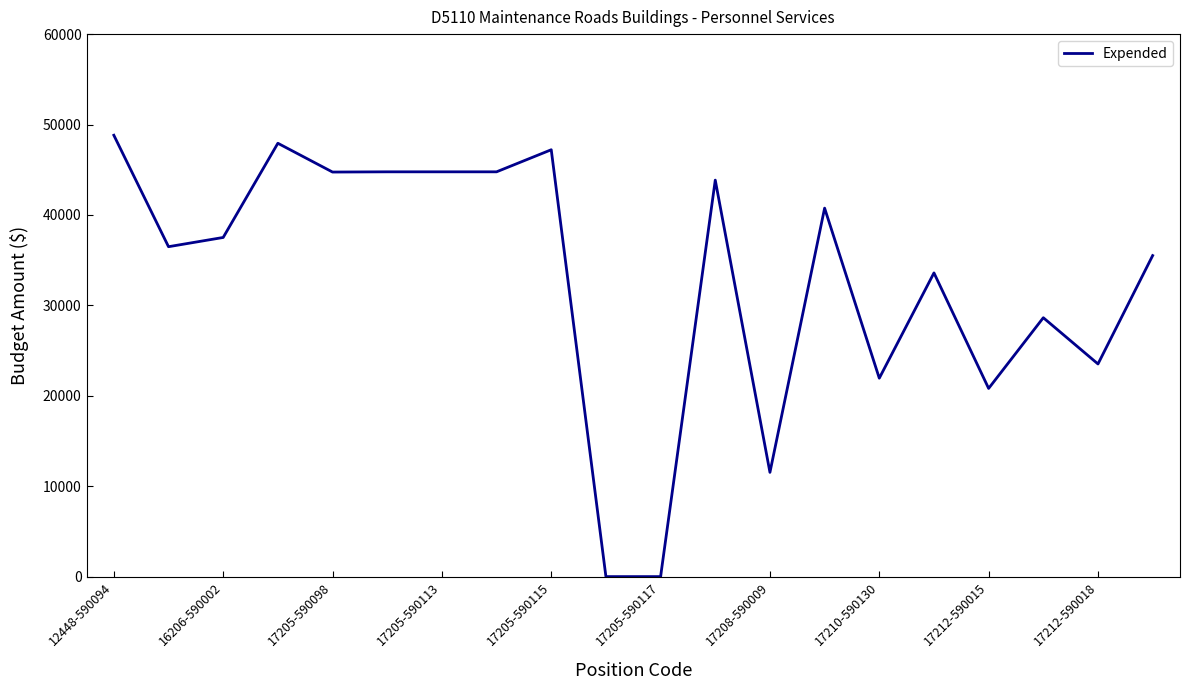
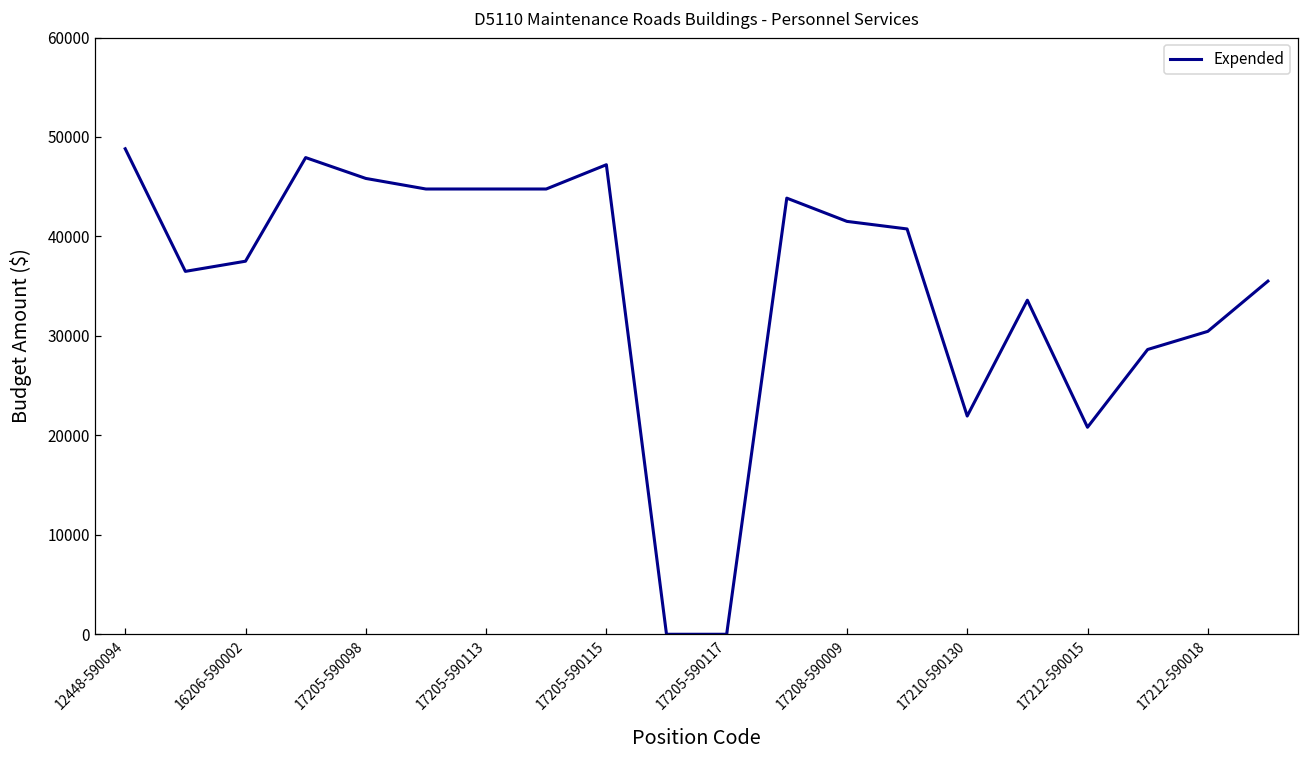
  {
    "12448-590094": 49000,
    "16206-590002": 38000,
-   "17205-590098": 45000,
+   "17205-590098": 46000,
    "17205-590113": 45000,
    "17205-590115": 47000,
    "17205-590117": 0,
-   "17208-590009": 12000,
+   "17208-590009": 42000,
    "17210-590130": 22000,
    "17212-590015": 21000,
-   "17212-590018": 24000
+   "17212-590018": 30000
  }
